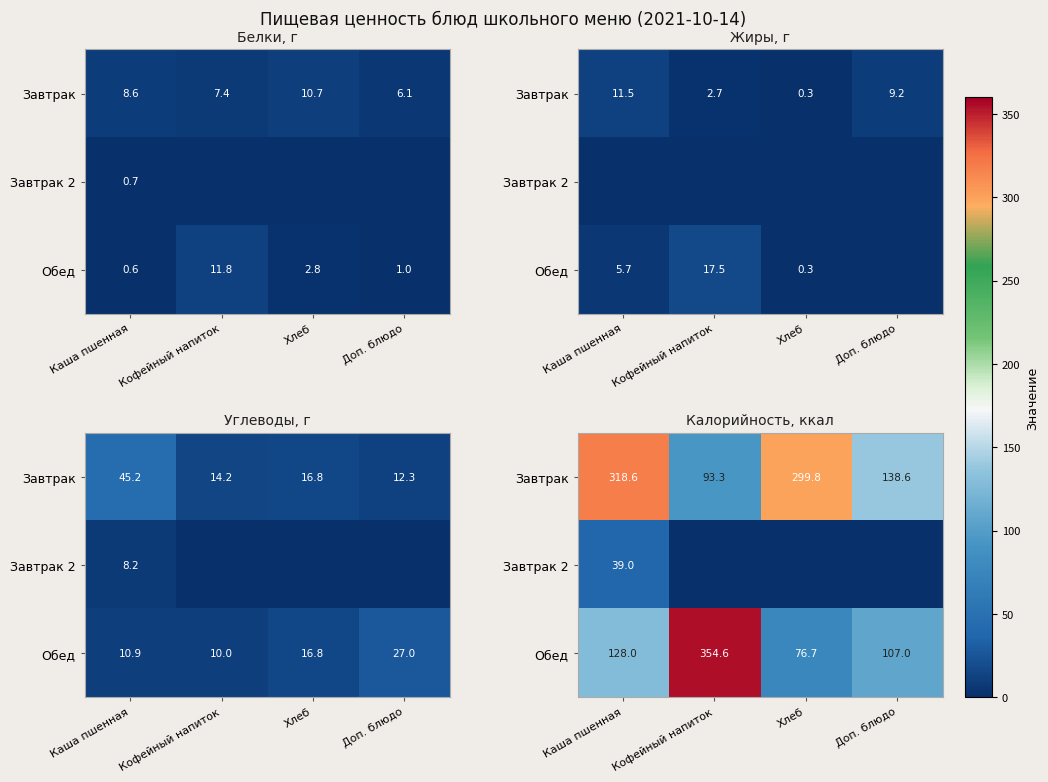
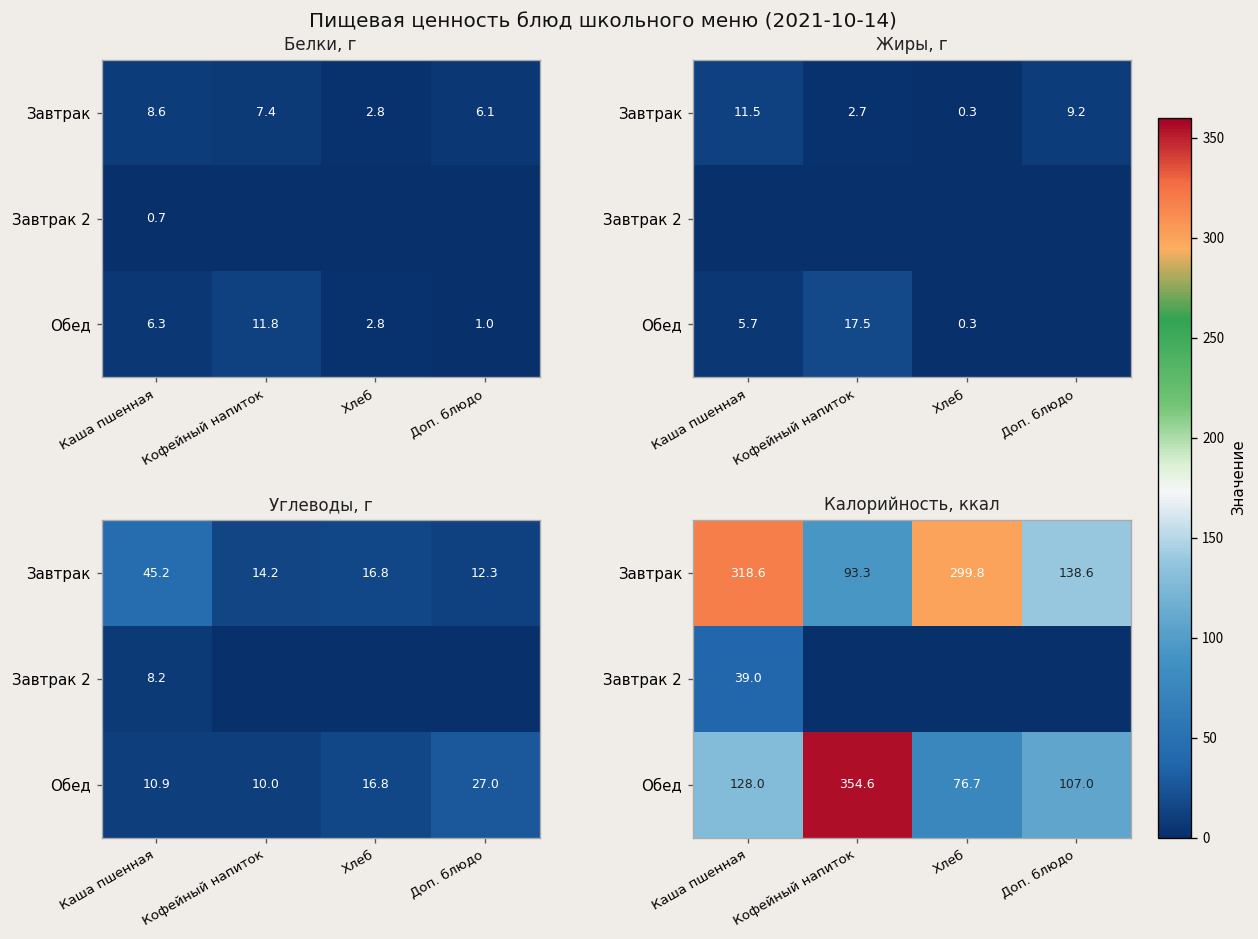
  {
    "Белки, г": {
      "Завтрак": {
        "Каша пшенная": 8.6,
        "Кофейный напиток": 7.4,
-       "Хлеб": 10.7,
+       "Хлеб": 2.8,
        "Доп. блюдо": 6.1
      },
      "Завтрак 2": {
        "Каша пшенная": 0.7
      },
      "Обед": {
-       "Каша пшенная": 0.6,
+       "Каша пшенная": 6.3,
        "Кофейный напиток": 11.8,
        "Хлеб": 2.8,
        "Доп. блюдо": 1.0
      }
    },
    "Жиры, г": {
      "Завтрак": {
        "Каша пшенная": 11.5,
        "Кофейный напиток": 2.7,
        "Хлеб": 0.3,
        "Доп. блюдо": 9.2
      },
      "Обед": {
        "Каша пшенная": 5.7,
        "Кофейный напиток": 17.5,
        "Хлеб": 0.3
      }
    },
    "Углеводы, г": {
      "Завтрак": {
        "Каша пшенная": 45.2,
        "Кофейный напиток": 14.2,
        "Хлеб": 16.8,
        "Доп. блюдо": 12.3
      },
      "Завтрак 2": {
        "Каша пшенная": 8.2
      },
      "Обед": {
        "Каша пшенная": 10.9,
        "Кофейный напиток": 10.0,
        "Хлеб": 16.8,
        "Доп. блюдо": 27.0
      }
    },
    "Калорийность, ккал": {
      "Завтрак": {
        "Каша пшенная": 318.6,
        "Кофейный напиток": 93.3,
        "Хлеб": 299.8,
        "Доп. блюдо": 138.6
      },
      "Завтрак 2": {
        "Каша пшенная": 39.0
      },
      "Обед": {
        "Каша пшенная": 128.0,
        "Кофейный напиток": 354.6,
        "Хлеб": 76.7,
        "Доп. блюдо": 107.0
      }
    }
  }
